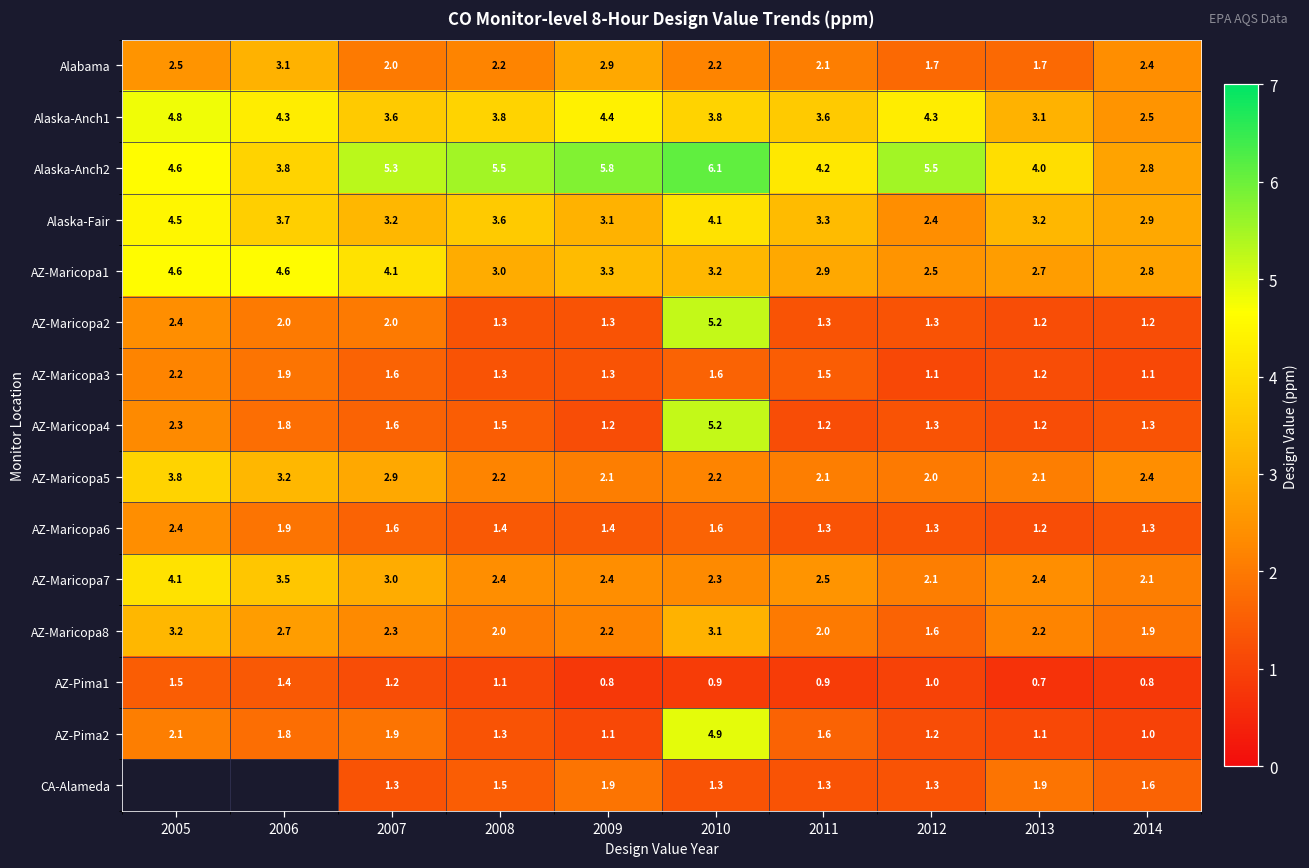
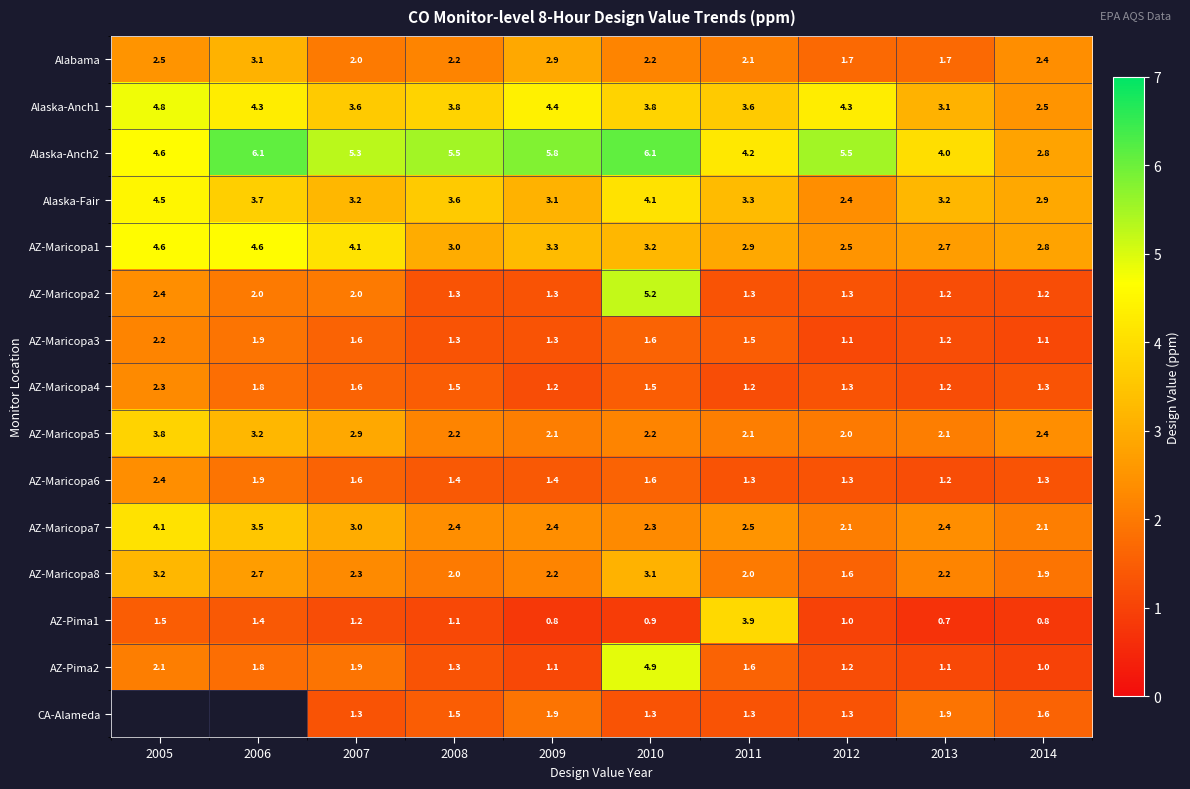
  {
    "Alabama": {
      "2005": 2.5,
      "2006": 3.1,
      "2007": 2.0,
      "2008": 2.2,
      "2009": 2.9,
      "2010": 2.2,
      "2011": 2.1,
      "2012": 1.7,
      "2013": 1.7,
      "2014": 2.4
    },
    "Alaska-Anch1": {
      "2005": 4.8,
      "2006": 4.3,
      "2007": 3.6,
      "2008": 3.8,
      "2009": 4.4,
      "2010": 3.8,
      "2011": 3.6,
      "2012": 4.3,
      "2013": 3.1,
      "2014": 2.5
    },
    "Alaska-Anch2": {
      "2005": 4.6,
-     "2006": 3.8,
+     "2006": 6.1,
      "2007": 5.3,
      "2008": 5.5,
      "2009": 5.8,
      "2010": 6.1,
      "2011": 4.2,
      "2012": 5.5,
      "2013": 4.0,
      "2014": 2.8
    },
    "Alaska-Fair": {
      "2005": 4.5,
      "2006": 3.7,
      "2007": 3.2,
      "2008": 3.6,
      "2009": 3.1,
      "2010": 4.1,
      "2011": 3.3,
      "2012": 2.4,
      "2013": 3.2,
      "2014": 2.9
    },
    "AZ-Maricopa1": {
      "2005": 4.6,
      "2006": 4.6,
      "2007": 4.1,
      "2008": 3.0,
      "2009": 3.3,
      "2010": 3.2,
      "2011": 2.9,
      "2012": 2.5,
      "2013": 2.7,
      "2014": 2.8
    },
    "AZ-Maricopa2": {
      "2005": 2.4,
      "2006": 2.0,
      "2007": 2.0,
      "2008": 1.3,
      "2009": 1.3,
      "2010": 5.2,
      "2011": 1.3,
      "2012": 1.3,
      "2013": 1.2,
      "2014": 1.2
    },
    "AZ-Maricopa3": {
      "2005": 2.2,
      "2006": 1.9,
      "2007": 1.6,
      "2008": 1.3,
      "2009": 1.3,
      "2010": 1.6,
      "2011": 1.5,
      "2012": 1.1,
      "2013": 1.2,
      "2014": 1.1
    },
    "AZ-Maricopa4": {
      "2005": 2.3,
      "2006": 1.8,
      "2007": 1.6,
      "2008": 1.5,
      "2009": 1.2,
-     "2010": 5.2,
+     "2010": 1.5,
      "2011": 1.2,
      "2012": 1.3,
      "2013": 1.2,
      "2014": 1.3
    },
    "AZ-Maricopa5": {
      "2005": 3.8,
      "2006": 3.2,
      "2007": 2.9,
      "2008": 2.2,
      "2009": 2.1,
      "2010": 2.2,
      "2011": 2.1,
      "2012": 2.0,
      "2013": 2.1,
      "2014": 2.4
    },
    "AZ-Maricopa6": {
      "2005": 2.4,
      "2006": 1.9,
      "2007": 1.6,
      "2008": 1.4,
      "2009": 1.4,
      "2010": 1.6,
      "2011": 1.3,
      "2012": 1.3,
      "2013": 1.2,
      "2014": 1.3
    },
    "AZ-Maricopa7": {
      "2005": 4.1,
      "2006": 3.5,
      "2007": 3.0,
      "2008": 2.4,
      "2009": 2.4,
      "2010": 2.3,
      "2011": 2.5,
      "2012": 2.1,
      "2013": 2.4,
      "2014": 2.1
    },
    "AZ-Maricopa8": {
      "2005": 3.2,
      "2006": 2.7,
      "2007": 2.3,
      "2008": 2.0,
      "2009": 2.2,
      "2010": 3.1,
      "2011": 2.0,
      "2012": 1.6,
      "2013": 2.2,
      "2014": 1.9
    },
    "AZ-Pima1": {
      "2005": 1.5,
      "2006": 1.4,
      "2007": 1.2,
      "2008": 1.1,
      "2009": 0.8,
      "2010": 0.9,
-     "2011": 0.9,
+     "2011": 3.9,
      "2012": 1.0,
      "2013": 0.7,
      "2014": 0.8
    },
    "AZ-Pima2": {
      "2005": 2.1,
      "2006": 1.8,
      "2007": 1.9,
      "2008": 1.3,
      "2009": 1.1,
      "2010": 4.9,
      "2011": 1.6,
      "2012": 1.2,
      "2013": 1.1,
      "2014": 1.0
    },
    "CA-Alameda": {
      "2007": 1.3,
      "2008": 1.5,
      "2009": 1.9,
      "2010": 1.3,
      "2011": 1.3,
      "2012": 1.3,
      "2013": 1.9,
      "2014": 1.6
    }
  }
